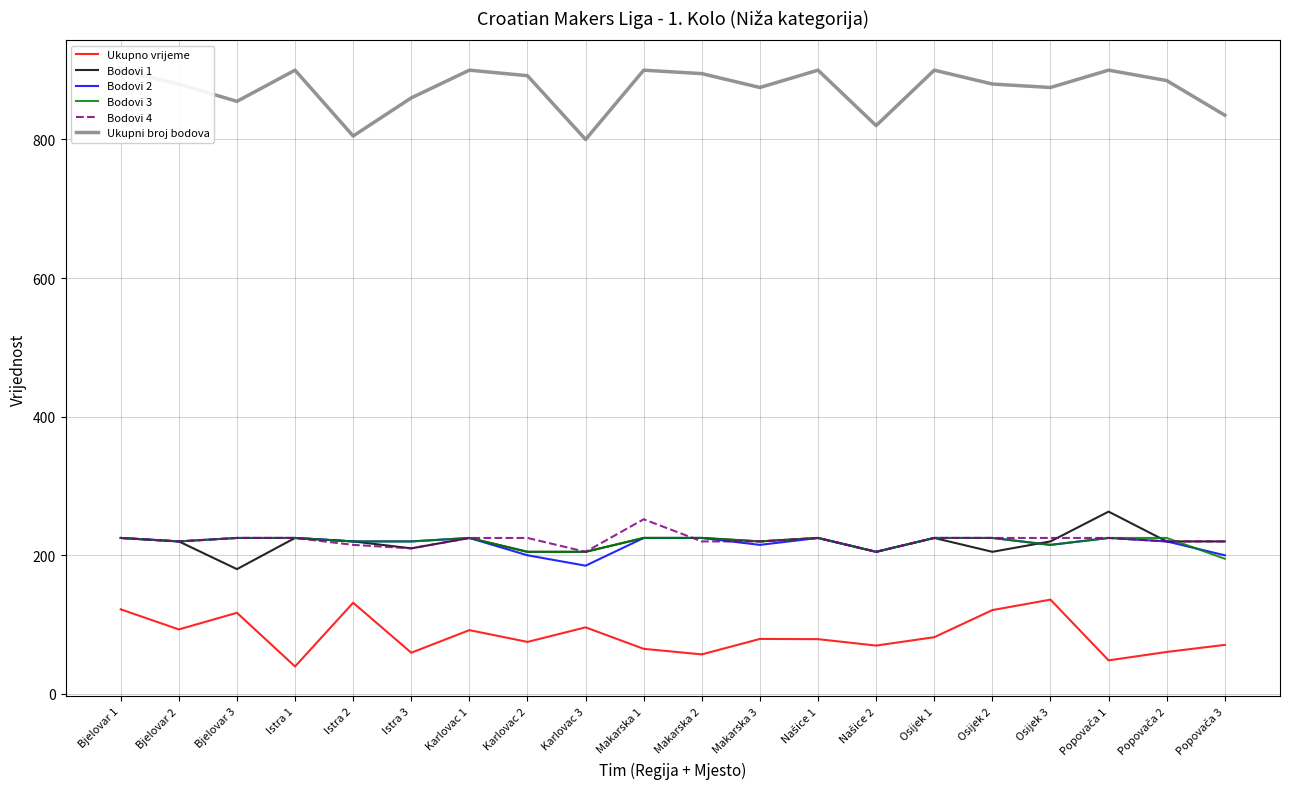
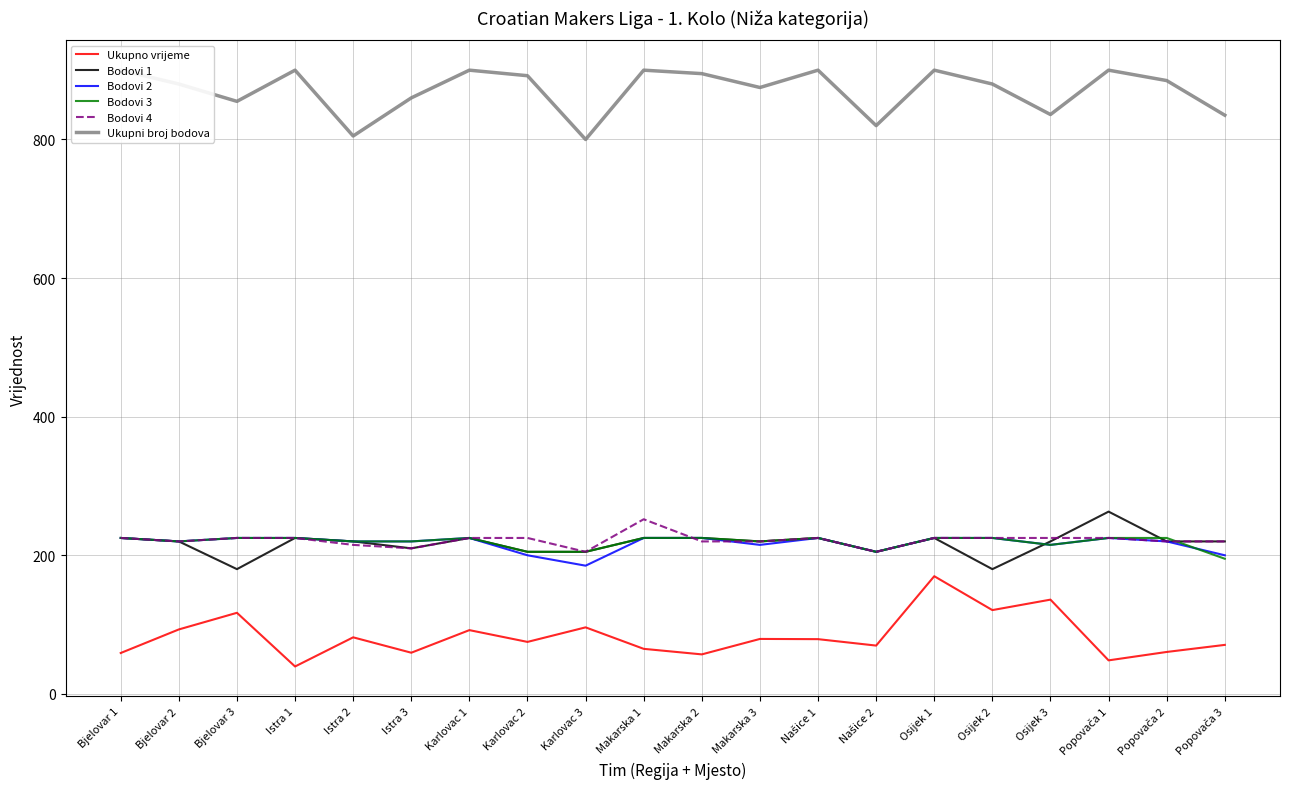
  {
    "Ukupno vrijeme": {
-     "Bjelovar 1": 120,
+     "Bjelovar 1": 60,
      "Bjelovar 2": 90,
      "Bjelovar 3": 120,
      "Istra 1": 40,
-     "Istra 2": 130,
+     "Istra 2": 80,
      "Istra 3": 60,
      "Karlovac 1": 90,
      "Karlovac 2": 80,
      "Karlovac 3": 100,
      "Makarska 1": 70,
      "Makarska 2": 60,
      "Makarska 3": 80,
      "Našice 1": 80,
      "Našice 2": 70,
-     "Osijek 1": 80,
+     "Osijek 1": 170,
      "Osijek 2": 120,
      "Osijek 3": 140,
      "Popovača 1": 50,
      "Popovača 2": 60,
      "Popovača 3": 70
    },
    "Bodovi 1": {
      "Bjelovar 3": 180,
-     "Osijek 2": 210,
+     "Osijek 2": 180,
      "Osijek 3": 220,
      "Popovača 1": 260
    },
    "Bodovi 2": {
      "Karlovac 2": 200,
      "Karlovac 3": 190,
      "Makarska 3": 220,
      "Popovača 3": 200
    },
    "Bodovi 3": {
      "Popovača 2": 230,
      "Popovača 3": 200
    },
    "Bodovi 4": {
      "Istra 2": 220,
      "Karlovac 2": 230,
      "Makarska 1": 250,
      "Makarska 2": 220,
      "Osijek 3": 230
    },
    "Ukupni broj bodova": {
      "Bjelovar 3": 860,
      "Istra 1": 900,
      "Istra 2": 810,
      "Istra 3": 860,
      "Karlovac 1": 900,
      "Karlovac 2": 890,
      "Karlovac 3": 800,
      "Makarska 1": 900,
      "Makarska 2": 900,
      "Makarska 3": 880,
      "Našice 1": 900,
      "Našice 2": 820,
      "Osijek 1": 900,
      "Osijek 2": 880,
-     "Osijek 3": 880,
+     "Osijek 3": 840,
      "Popovača 1": 900,
      "Popovača 2": 890,
      "Popovača 3": 840
    }
  }
